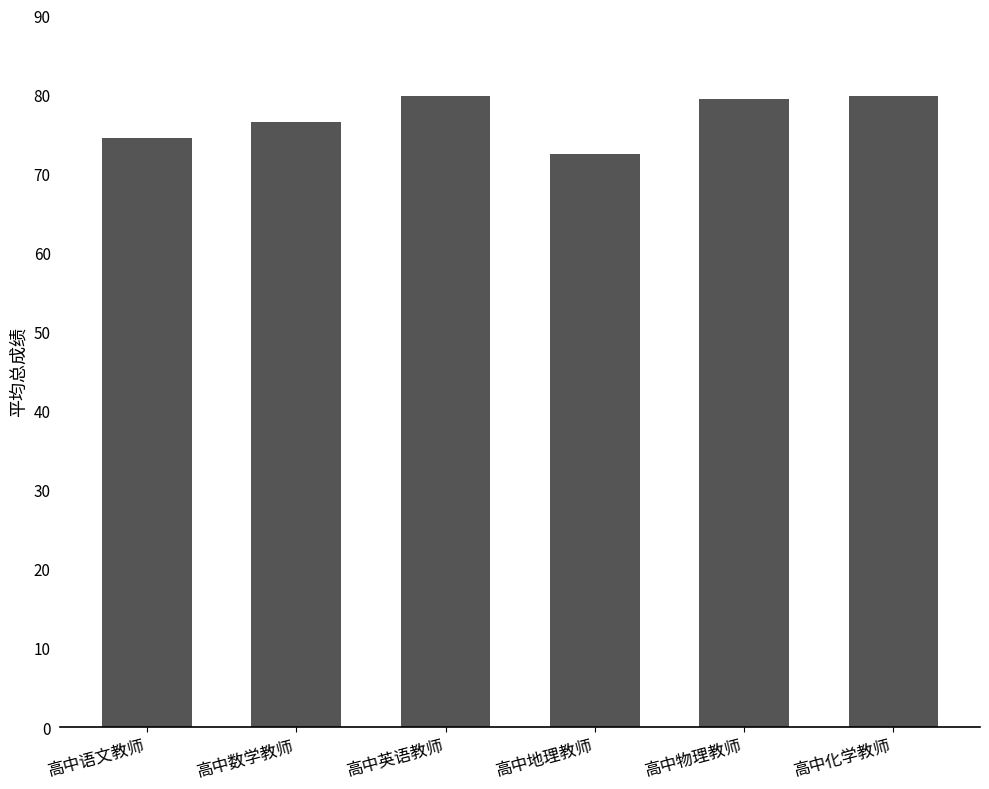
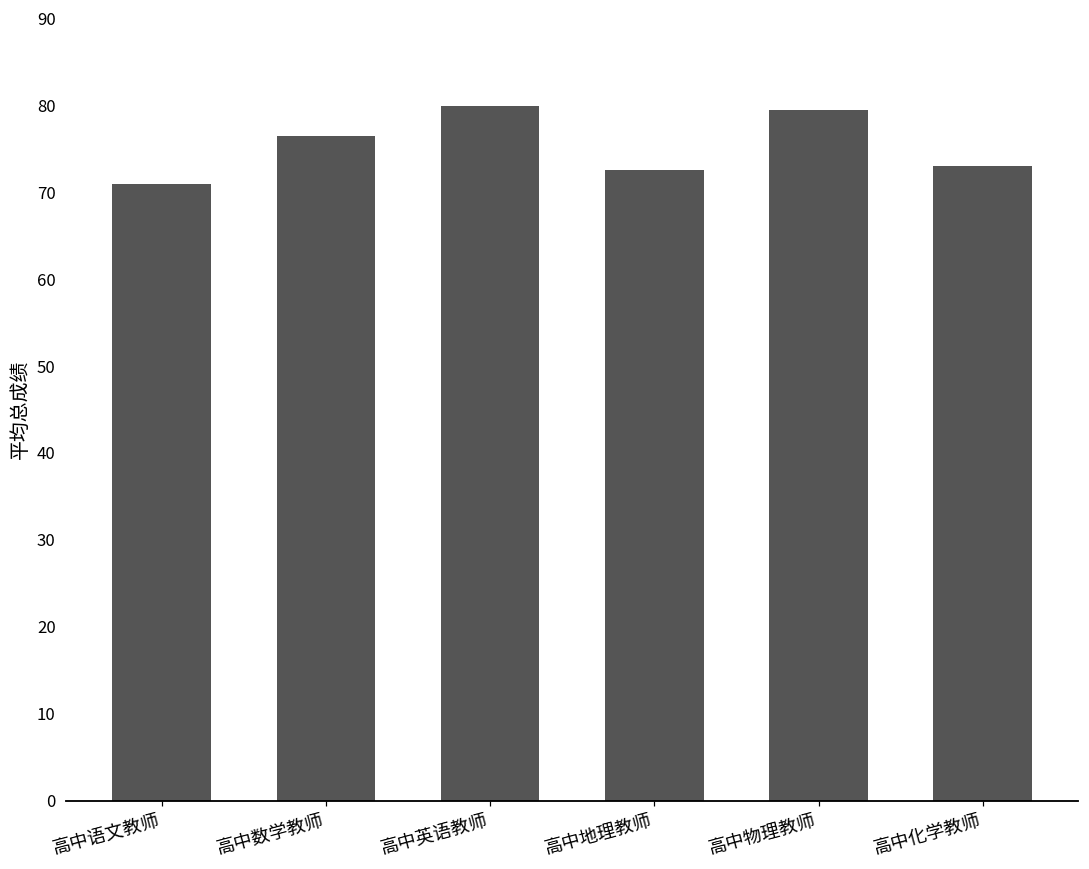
  {
-   "高中语文教师": 75,
+   "高中语文教师": 71,
    "高中数学教师": 76,
    "高中英语教师": 80,
    "高中地理教师": 73,
    "高中物理教师": 79,
-   "高中化学教师": 80
+   "高中化学教师": 73
  }
